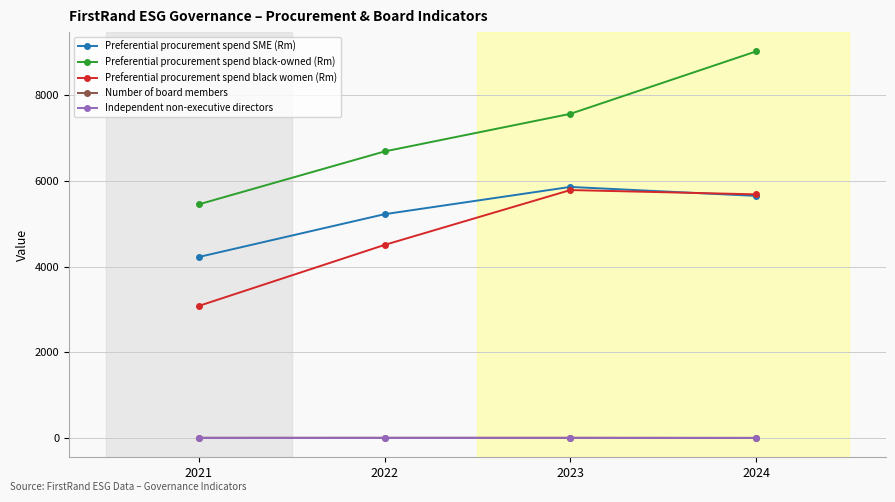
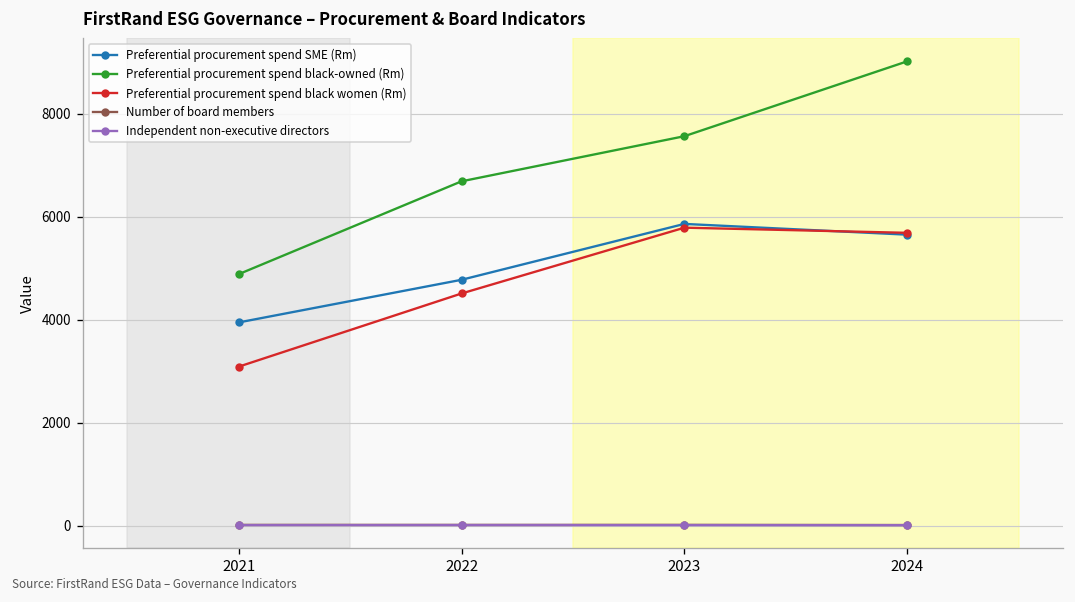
  {
    "Preferential procurement spend SME (Rm)": {
-     "2021": 4200,
-     "2022": 5200,
+     "2021": 3900,
+     "2022": 4800,
      "2023": 5900
    },
    "Preferential procurement spend black-owned (Rm)": {
-     "2021": 5500,
+     "2021": 4900,
      "2022": 6700,
      "2023": 7600,
      "2024": 9000
    },
    "Preferential procurement spend black women (Rm)": {
      "2021": 3100,
      "2022": 4500,
      "2023": 5800
    },
    "Independent non-executive directors": {
      "2021": 0,
      "2022": 0,
      "2023": 0,
      "2024": 0
    }
  }
